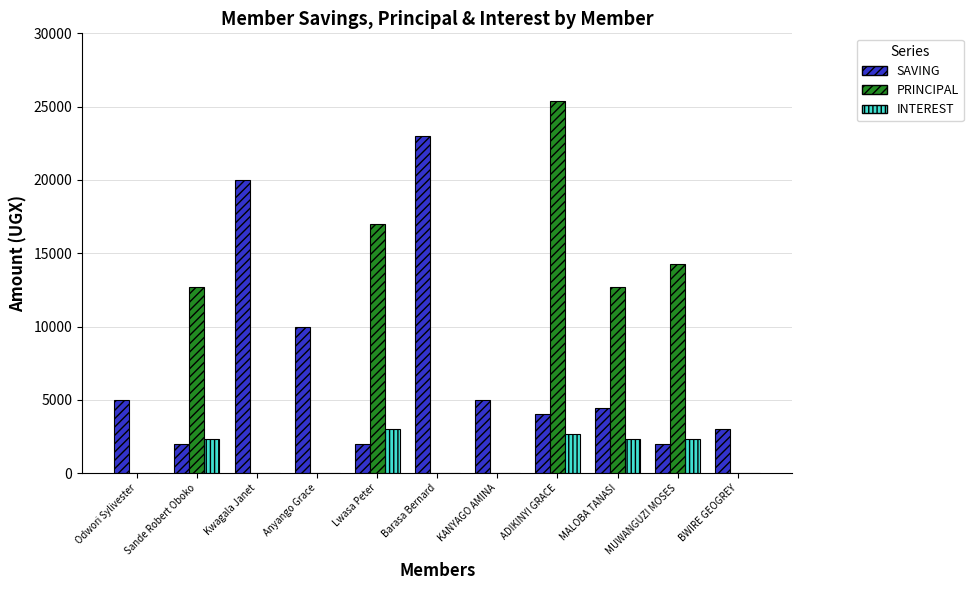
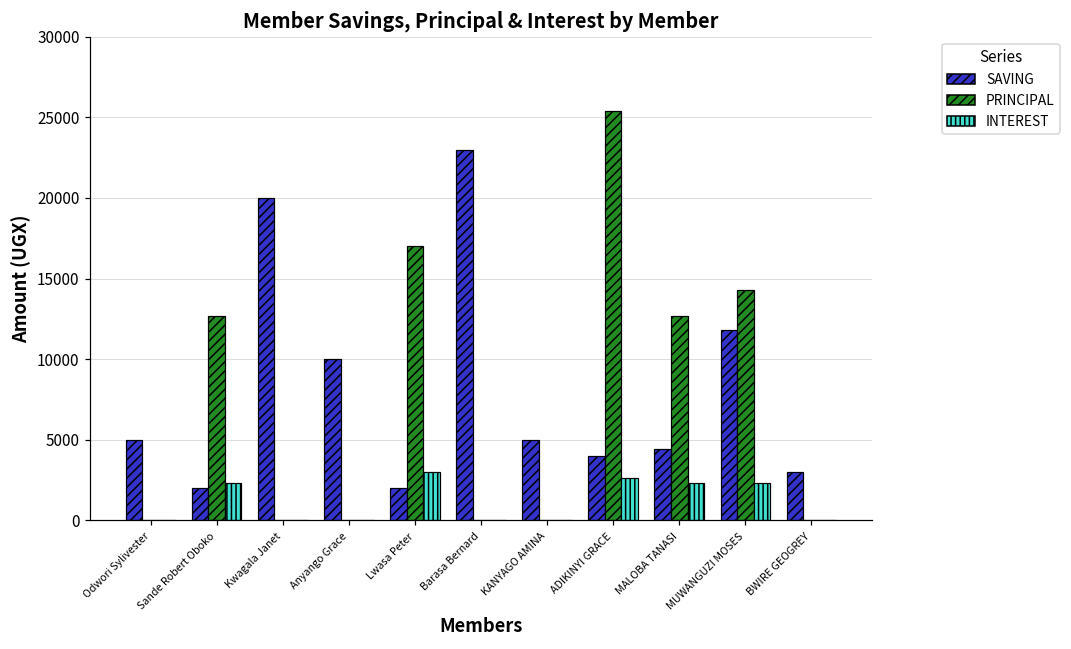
  {
    "SAVING": {
      "Odwori Sylivester": 5000,
      "Sande Robert Oboko": 2000,
      "Kwagala Janet": 20000,
      "Anyango Grace": 10000,
      "Lwasa Peter": 2000,
      "Barasa Bernard": 23000,
      "KANYAGO AMINA": 5000,
      "ADIKINYI GRACE": 4000,
      "MALOBA TANASI": 4400,
-     "MUWANGUZI MOSES": 2000,
+     "MUWANGUZI MOSES": 11800,
      "BWIRE GEOGREY": 3000
    },
    "PRINCIPAL": {
      "Odwori Sylivester": 0,
      "Sande Robert Oboko": 12700,
      "Kwagala Janet": 0,
      "Anyango Grace": 0,
      "Lwasa Peter": 17000,
      "Barasa Bernard": 0,
      "KANYAGO AMINA": 0,
      "ADIKINYI GRACE": 25400,
      "MALOBA TANASI": 12700,
      "MUWANGUZI MOSES": 14300,
      "BWIRE GEOGREY": 0
    },
    "INTEREST": {
      "Odwori Sylivester": 0,
      "Sande Robert Oboko": 2300,
      "Kwagala Janet": 0,
      "Anyango Grace": 0,
      "Lwasa Peter": 3000,
      "Barasa Bernard": 0,
      "KANYAGO AMINA": 0,
      "ADIKINYI GRACE": 2700,
      "MALOBA TANASI": 2300,
      "MUWANGUZI MOSES": 2300,
      "BWIRE GEOGREY": 0
    }
  }
